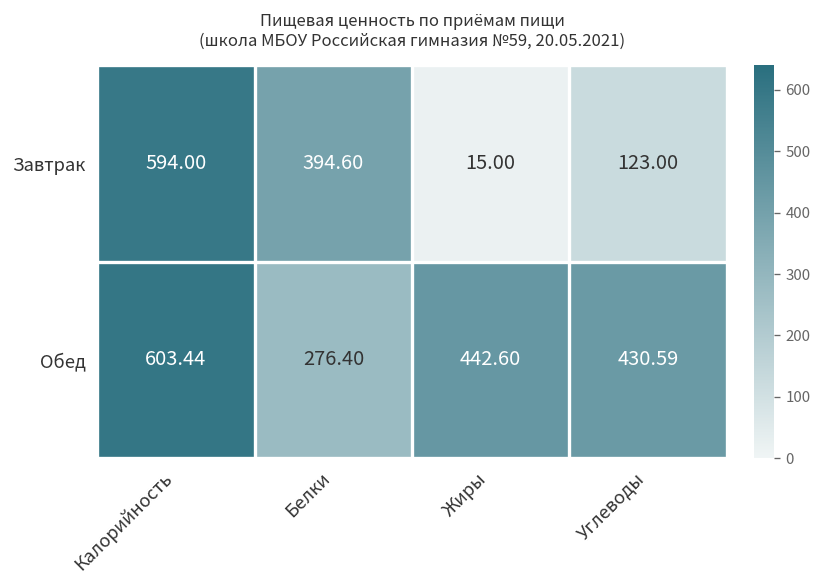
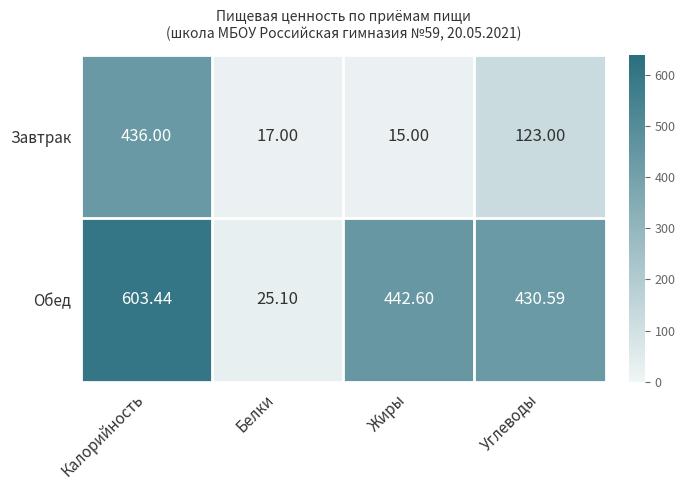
  {
    "Завтрак": {
-     "Калорийность": 594.00,
-     "Белки": 394.60,
+     "Калорийность": 436.00,
+     "Белки": 17.00,
      "Жиры": 15.00,
      "Углеводы": 123.00
    },
    "Обед": {
      "Калорийность": 603.44,
-     "Белки": 276.40,
+     "Белки": 25.10,
      "Жиры": 442.60,
      "Углеводы": 430.59
    }
  }
